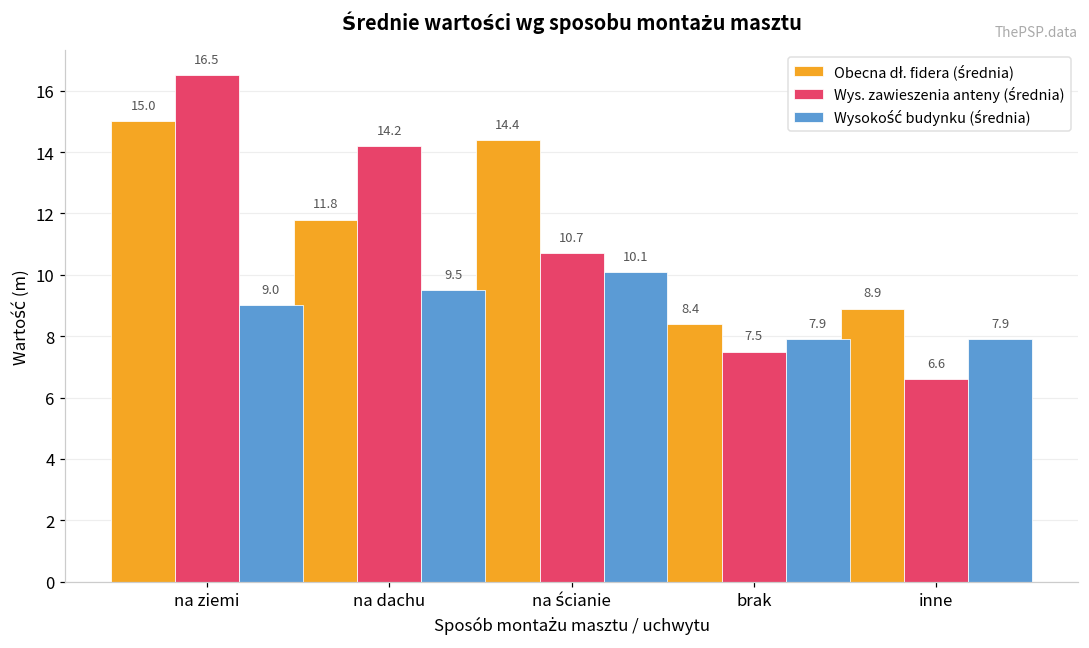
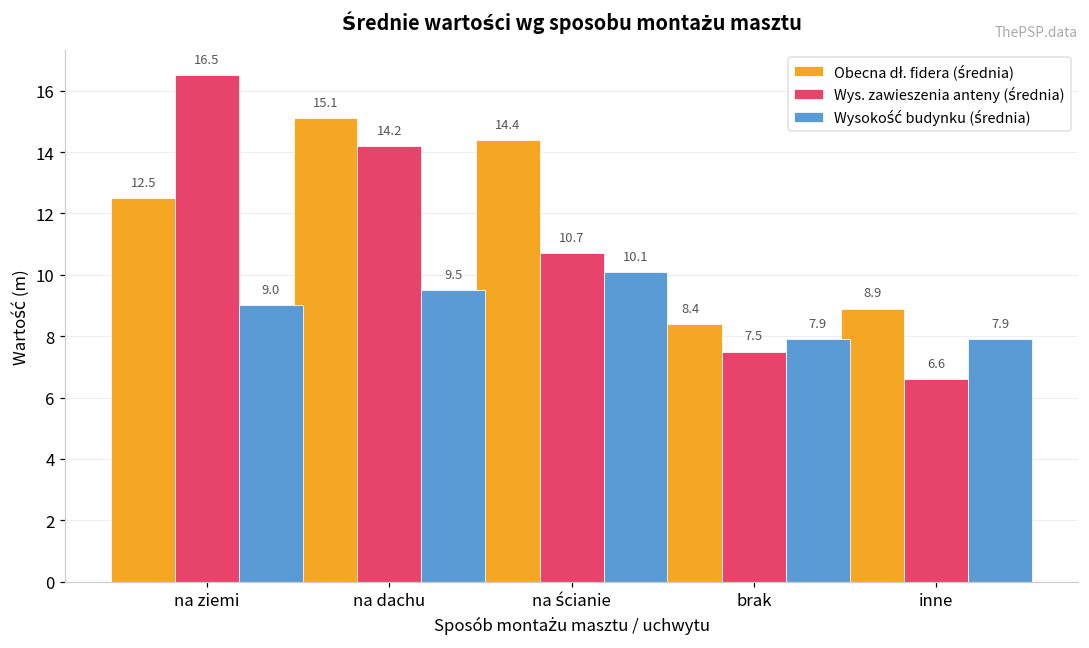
  {
    "Obecna dł. fidera (średnia)": {
-     "na ziemi": 15.0,
-     "na dachu": 11.8,
+     "na ziemi": 12.5,
+     "na dachu": 15.1,
      "na ścianie": 14.4,
      "brak": 8.4,
      "inne": 8.9
    },
    "Wys. zawieszenia anteny (średnia)": {
      "na ziemi": 16.5,
      "na dachu": 14.2,
      "na ścianie": 10.7,
      "brak": 7.5,
      "inne": 6.6
    },
    "Wysokość budynku (średnia)": {
      "na ziemi": 9.0,
      "na dachu": 9.5,
      "na ścianie": 10.1,
      "brak": 7.9,
      "inne": 7.9
    }
  }
